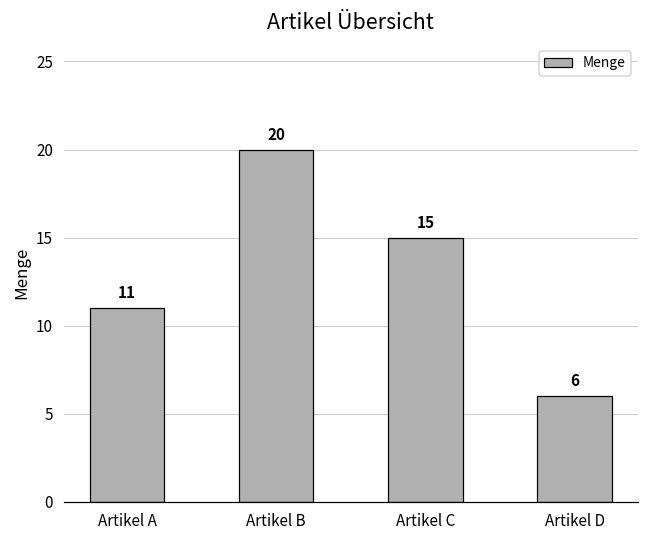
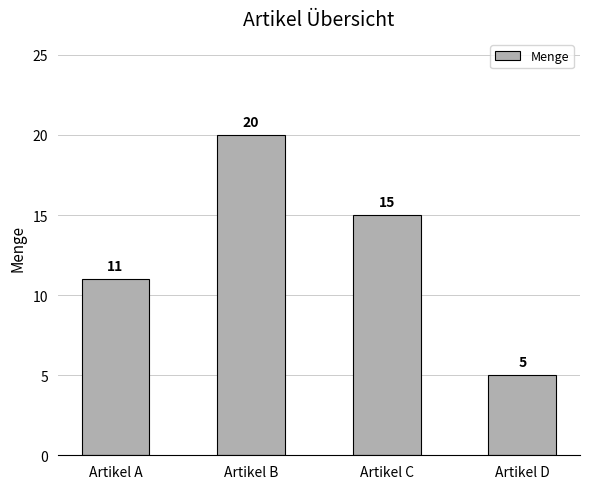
  {
    "Artikel A": 11,
    "Artikel B": 20,
    "Artikel C": 15,
-   "Artikel D": 6
+   "Artikel D": 5
  }
